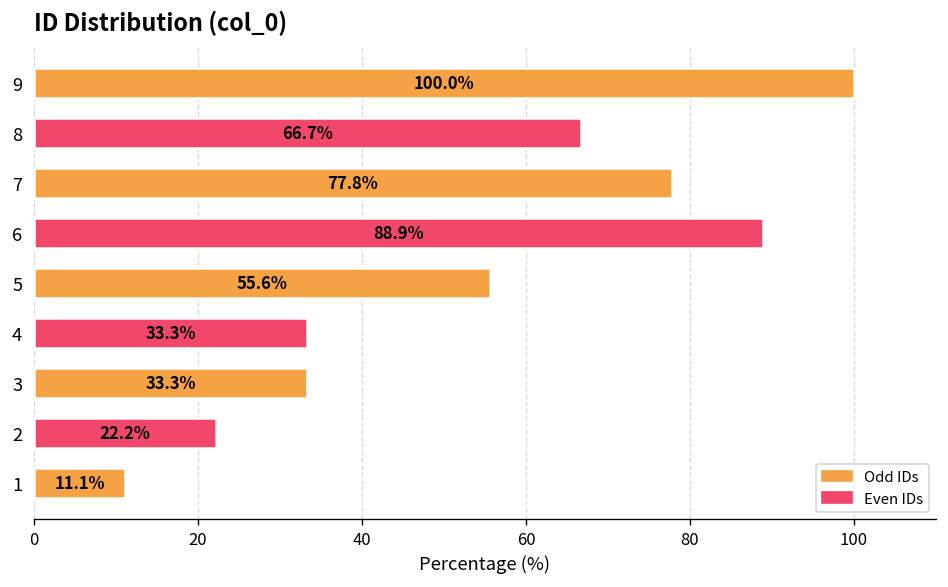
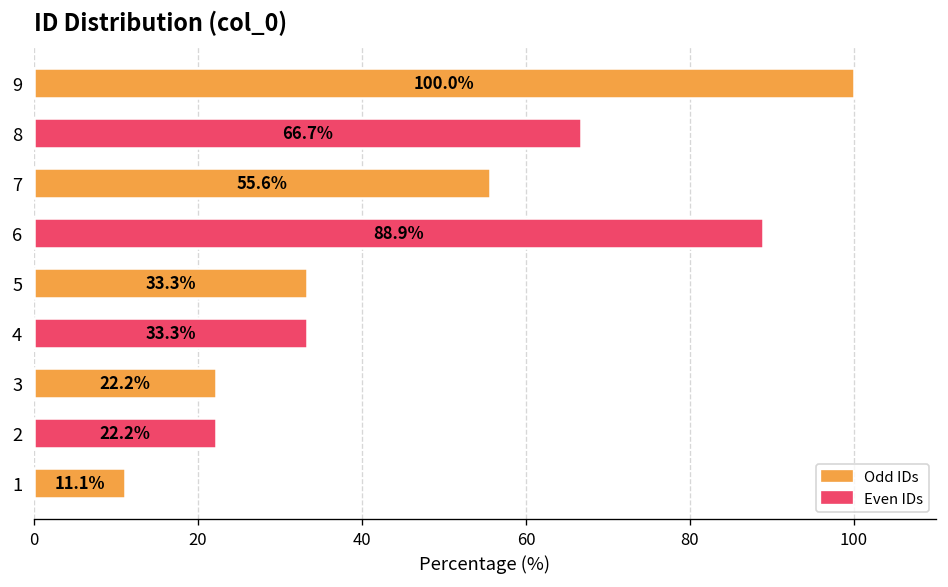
  {
    "9": "100.0%",
    "8": "66.7%",
-   "7": "77.8%",
+   "7": "55.6%",
    "6": "88.9%",
-   "5": "55.6%",
+   "5": "33.3%",
    "4": "33.3%",
-   "3": "33.3%",
+   "3": "22.2%",
    "2": "22.2%",
    "1": "11.1%"
  }
